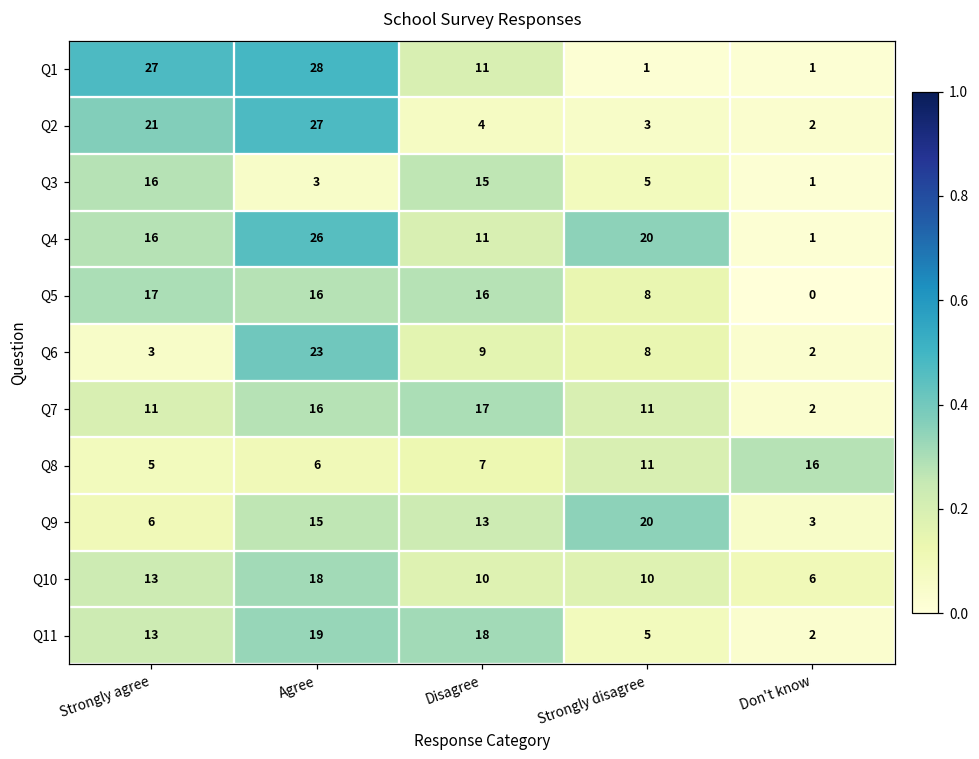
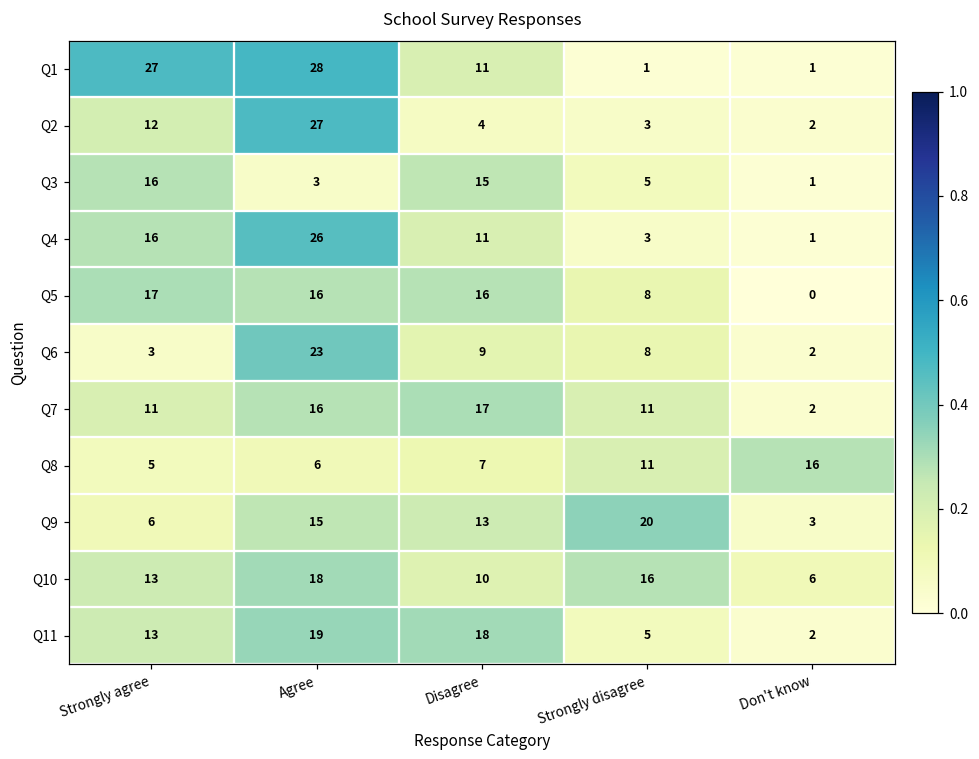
  {
    "Q1": {
      "Strongly agree": 27,
      "Agree": 28,
      "Disagree": 11,
      "Strongly disagree": 1,
      "Don't know": 1
    },
    "Q2": {
-     "Strongly agree": 21,
+     "Strongly agree": 12,
      "Agree": 27,
      "Disagree": 4,
      "Strongly disagree": 3,
      "Don't know": 2
    },
    "Q3": {
      "Strongly agree": 16,
      "Agree": 3,
      "Disagree": 15,
      "Strongly disagree": 5,
      "Don't know": 1
    },
    "Q4": {
      "Strongly agree": 16,
      "Agree": 26,
      "Disagree": 11,
-     "Strongly disagree": 20,
+     "Strongly disagree": 3,
      "Don't know": 1
    },
    "Q5": {
      "Strongly agree": 17,
      "Agree": 16,
      "Disagree": 16,
      "Strongly disagree": 8,
      "Don't know": 0
    },
    "Q6": {
      "Strongly agree": 3,
      "Agree": 23,
      "Disagree": 9,
      "Strongly disagree": 8,
      "Don't know": 2
    },
    "Q7": {
      "Strongly agree": 11,
      "Agree": 16,
      "Disagree": 17,
      "Strongly disagree": 11,
      "Don't know": 2
    },
    "Q8": {
      "Strongly agree": 5,
      "Agree": 6,
      "Disagree": 7,
      "Strongly disagree": 11,
      "Don't know": 16
    },
    "Q9": {
      "Strongly agree": 6,
      "Agree": 15,
      "Disagree": 13,
      "Strongly disagree": 20,
      "Don't know": 3
    },
    "Q10": {
      "Strongly agree": 13,
      "Agree": 18,
      "Disagree": 10,
-     "Strongly disagree": 10,
+     "Strongly disagree": 16,
      "Don't know": 6
    },
    "Q11": {
      "Strongly agree": 13,
      "Agree": 19,
      "Disagree": 18,
      "Strongly disagree": 5,
      "Don't know": 2
    }
  }
